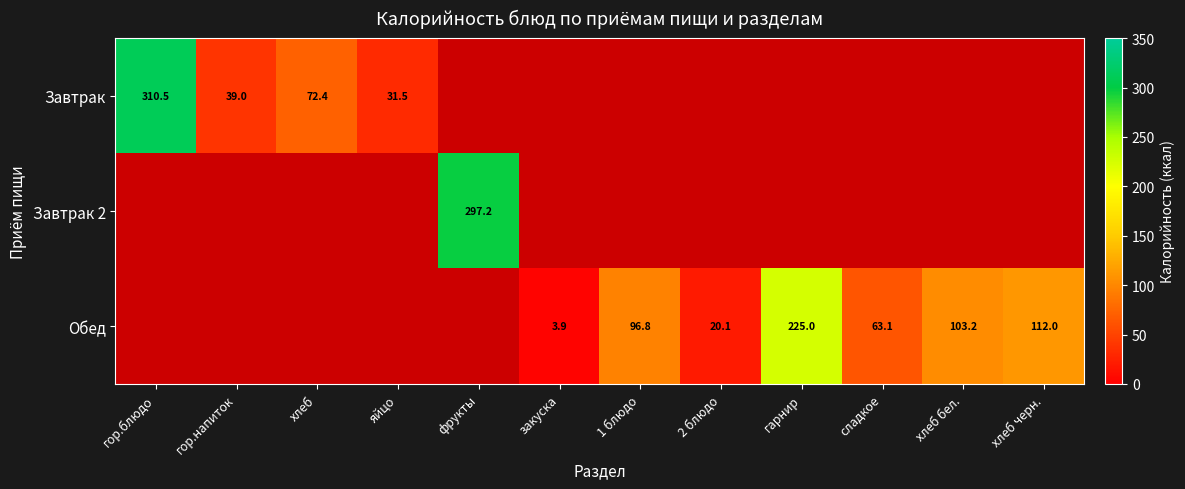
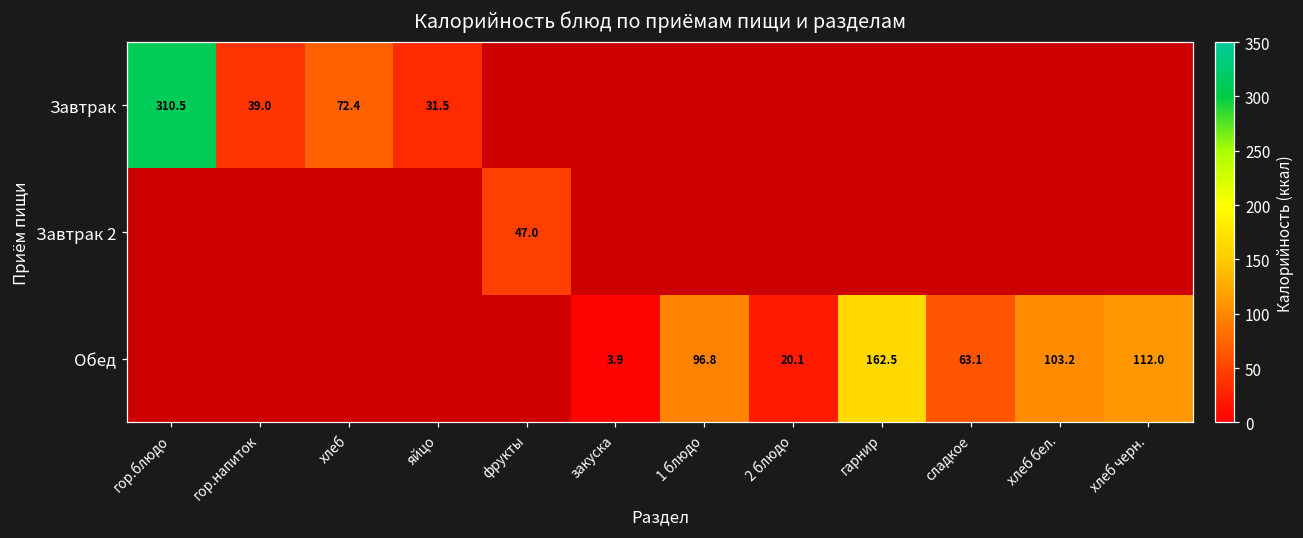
  {
    "Завтрак 2": {
-     "фрукты": 297.2
+     "фрукты": 47.0
    },
    "Обед": {
      "закуска": 3.9,
      "1 блюдо": 96.8,
      "2 блюдо": 20.1,
-     "гарнир": 225.0,
+     "гарнир": 162.5,
      "сладкое": 63.1,
      "хлеб бел.": 103.2,
      "хлеб черн.": 112.0
    }
  }
